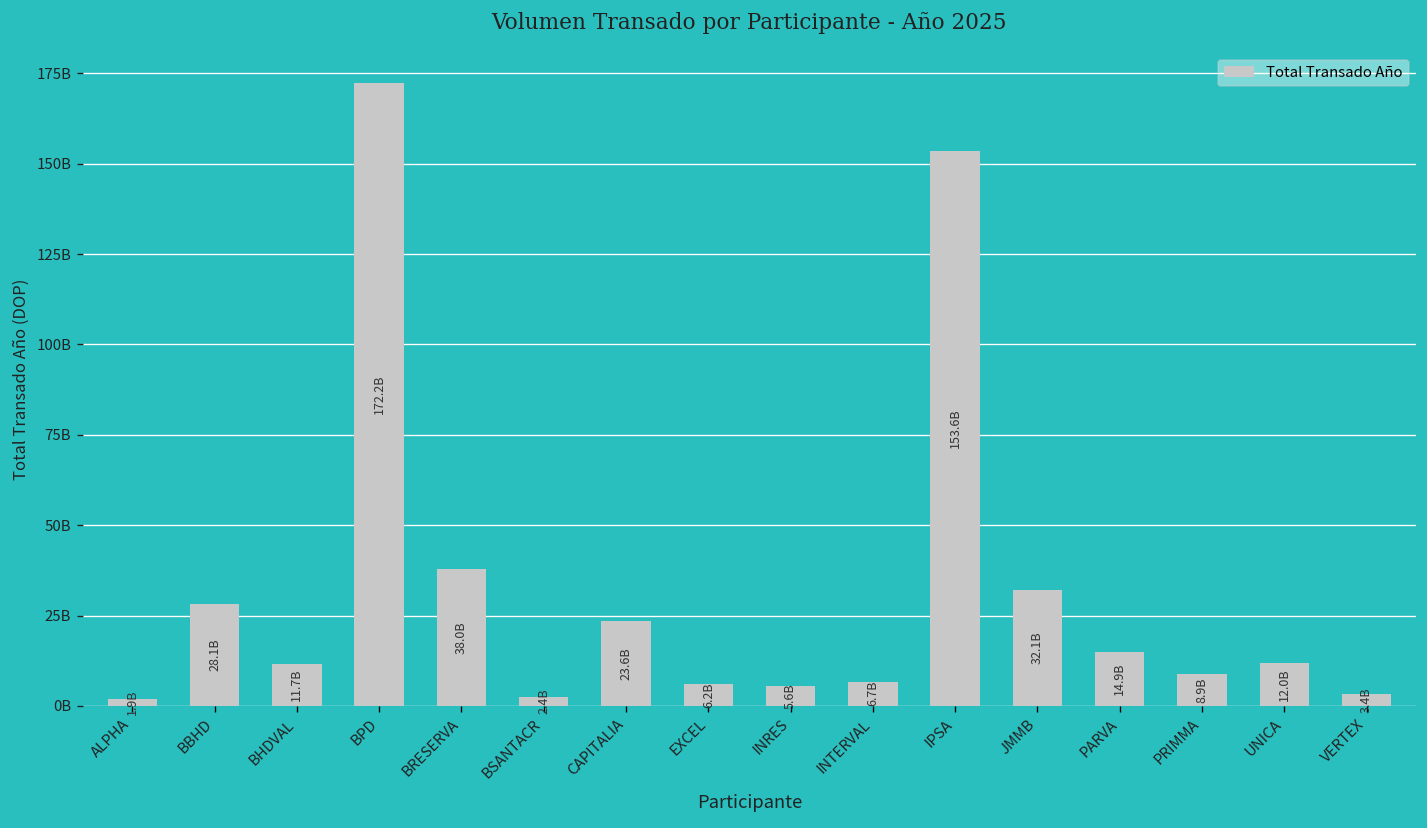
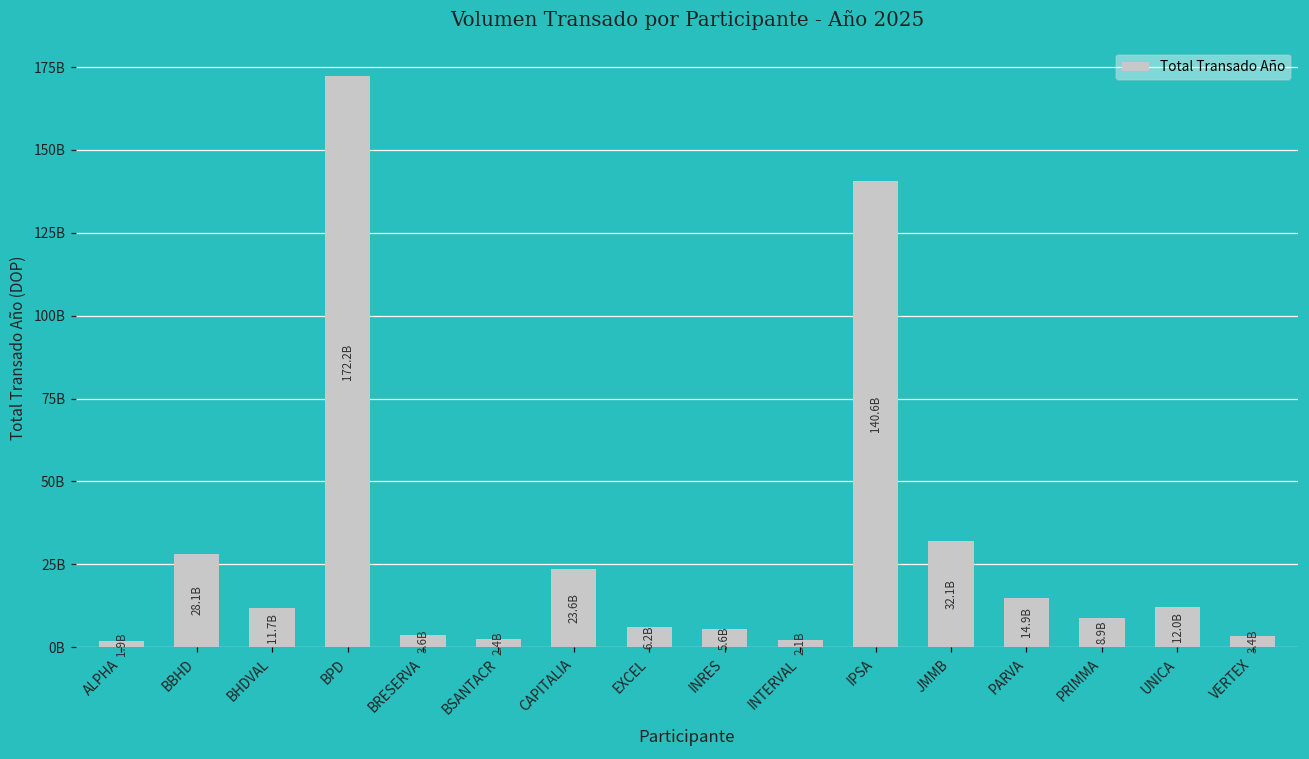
  {
    "ALPHA": "1.9B",
    "BBHD": "28.1B",
    "BHDVAL": "11.7B",
    "BPD": "172.2B",
-   "BRESERVA": "38.0B",
+   "BRESERVA": "3.6B",
    "BSANTACR": "2.4B",
    "CAPITALIA": "23.6B",
    "EXCEL": "6.2B",
    "INRES": "5.6B",
-   "INTERVAL": "6.7B",
-   "IPSA": "153.6B",
+   "INTERVAL": "2.1B",
+   "IPSA": "140.6B",
    "JMMB": "32.1B",
    "PARVA": "14.9B",
    "PRIMMA": "8.9B",
    "UNICA": "12.0B",
    "VERTEX": "3.4B"
  }
